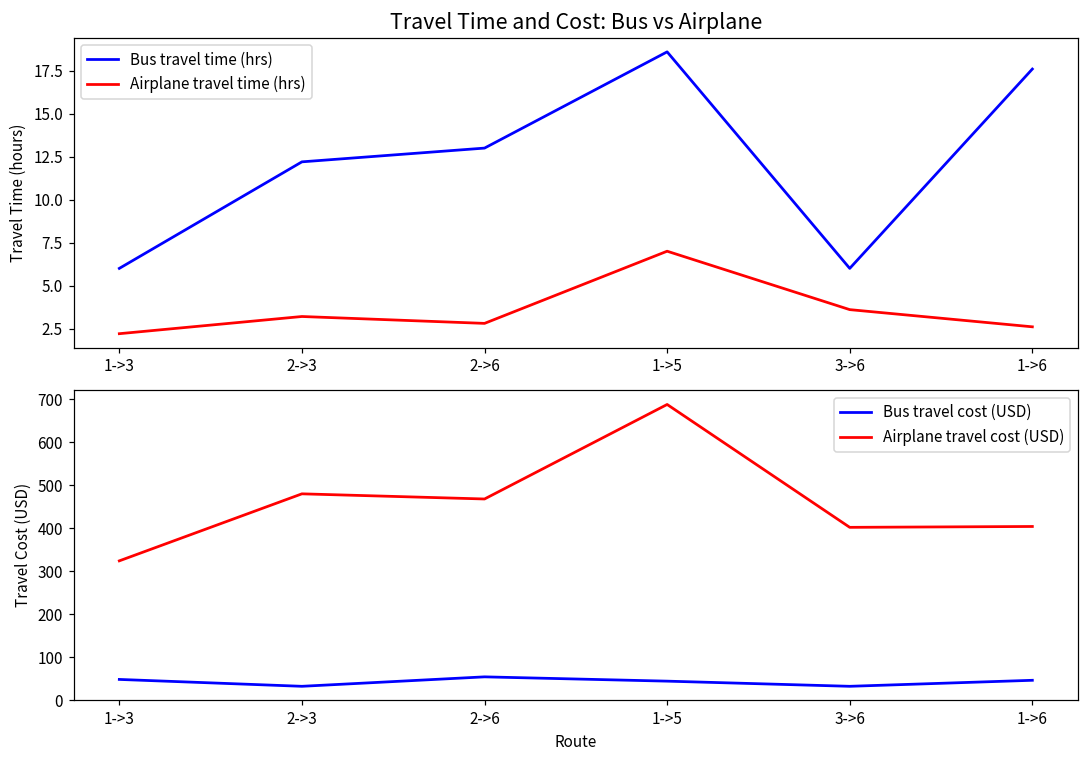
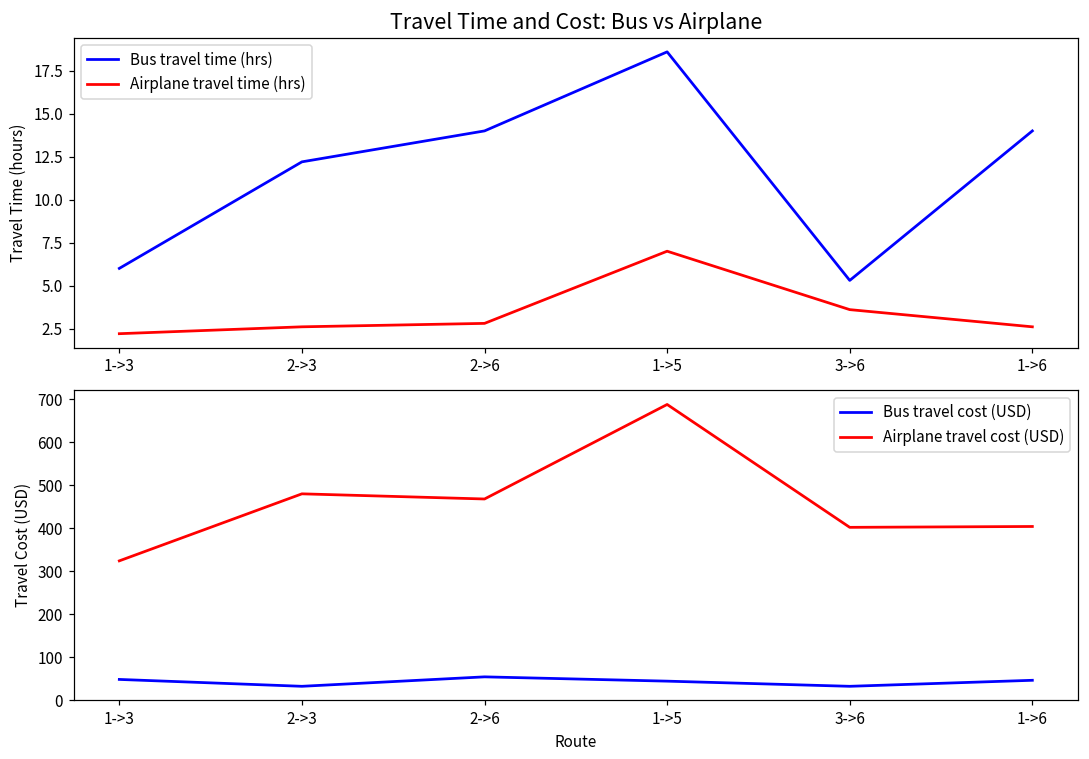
  {
    "Travel Time and Cost: Bus vs Airplane": {
      "Bus travel time (hrs)": {
        "1->3": 6.0,
        "2->3": 12.2,
-       "2->6": 13,
+       "2->6": 14,
        "1->5": 18.6,
-       "3->6": 6.0,
-       "1->6": 17.6
+       "3->6": 5.3,
+       "1->6": 14.0
      },
      "Airplane travel time (hrs)": {
        "1->3": 2.2,
-       "2->3": 3.2,
+       "2->3": 2.6,
        "2->6": 2.8,
        "1->5": 7.0,
        "3->6": 3.6,
        "1->6": 2.6
      }
    }
  }
